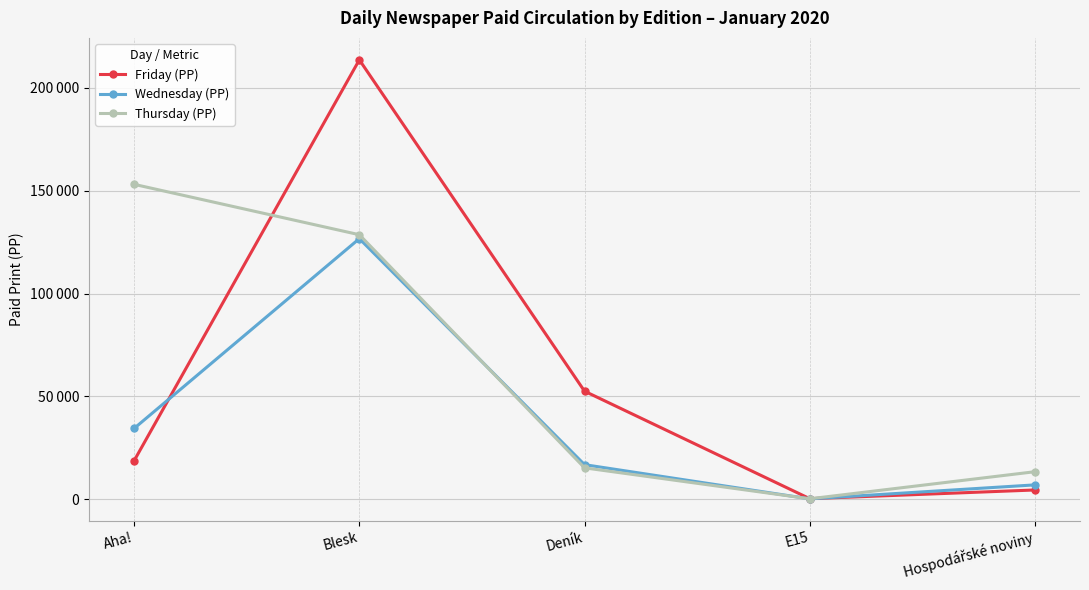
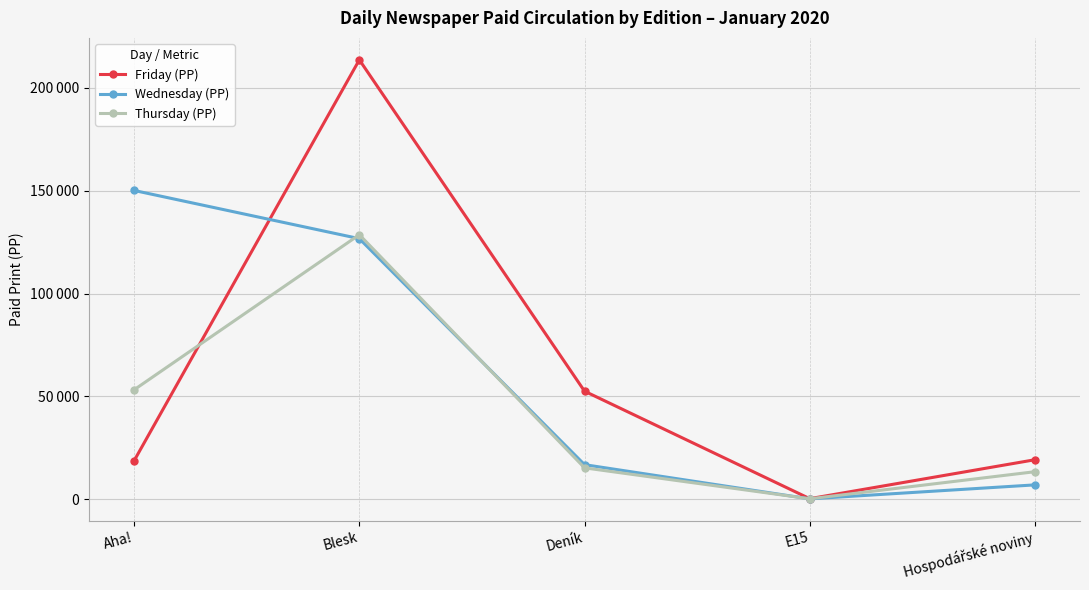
  {
    "Friday (PP)": {
      "Aha!": 19000,
      "Blesk": 214000,
      "Deník": 53000,
-     "Hospodářské noviny": 5000
+     "Hospodářské noviny": 19000
    },
    "Wednesday (PP)": {
-     "Aha!": 34000,
+     "Aha!": 150000,
      "Blesk": 127000,
      "Deník": 17000,
      "Hospodářské noviny": 7000
    },
    "Thursday (PP)": {
-     "Aha!": 153000,
+     "Aha!": 53000,
      "Blesk": 129000,
      "Deník": 15000,
      "Hospodářské noviny": 13000
    }
  }
